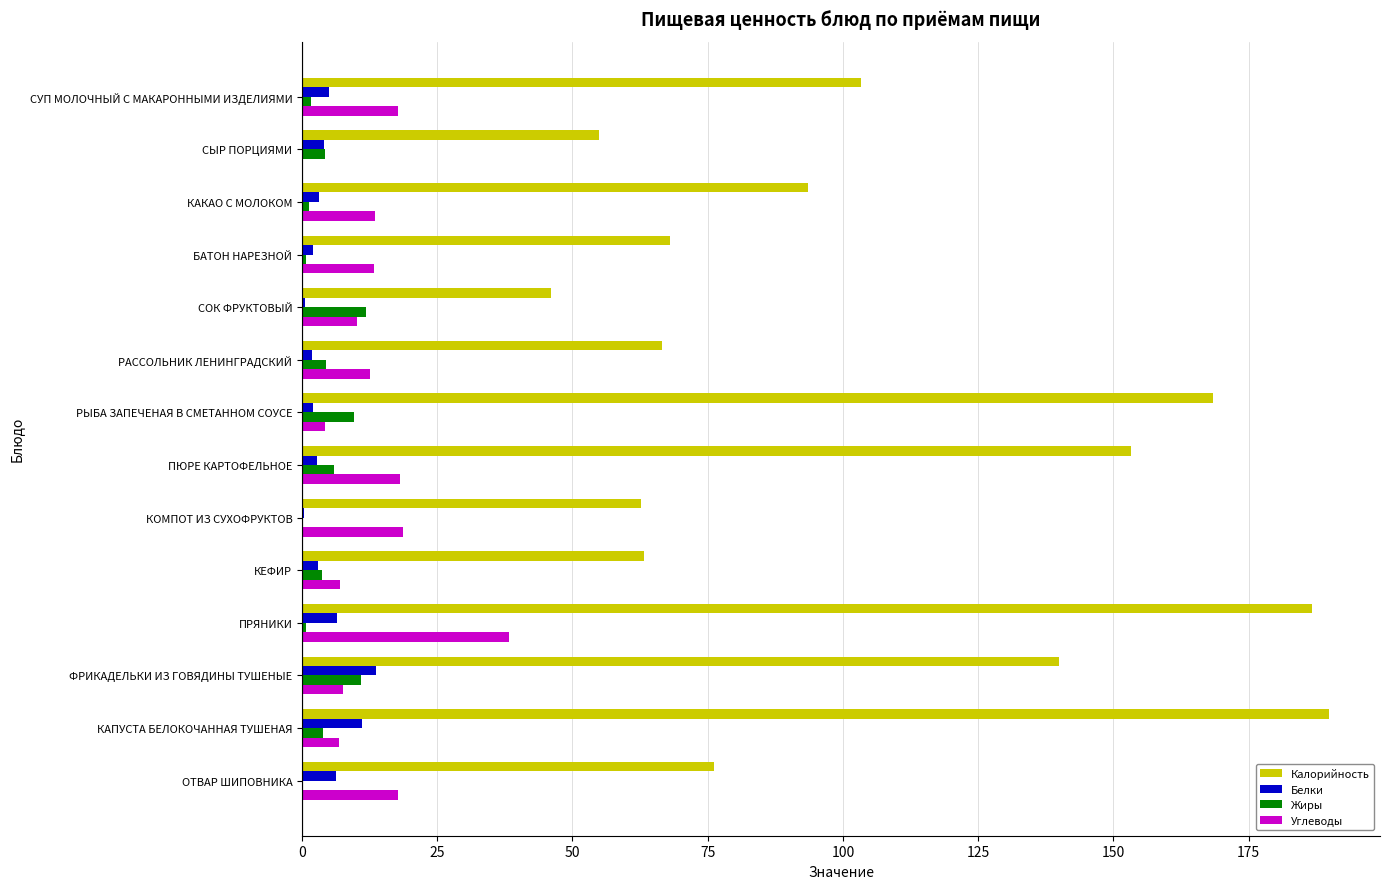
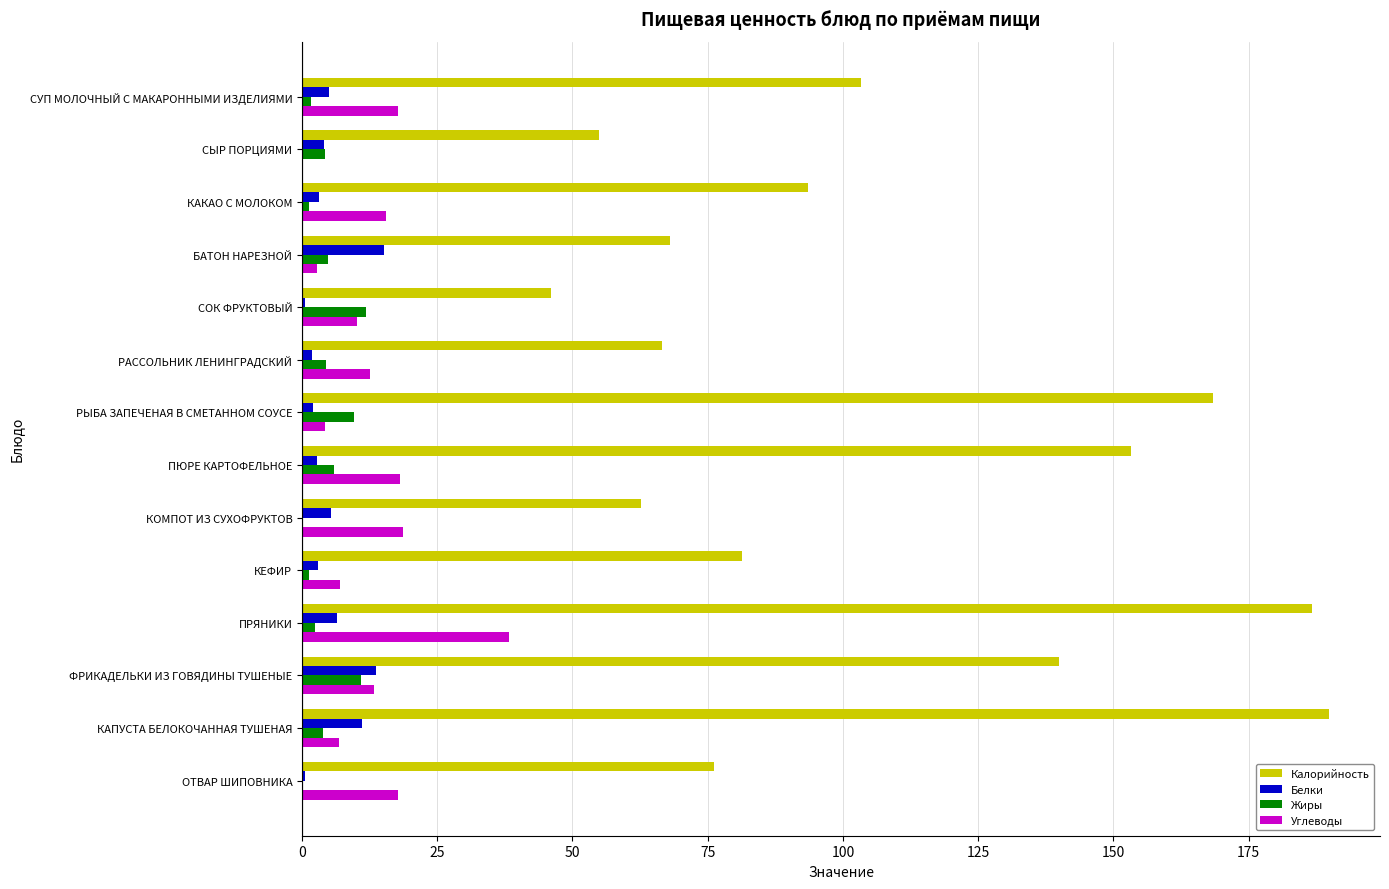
  {
    "Калорийность": {
      "СУП МОЛОЧНЫЙ С МАКАРОННЫМИ ИЗДЕЛИЯМИ": 103,
      "СЫР ПОРЦИЯМИ": 55,
      "КАКАО С МОЛОКОМ": 93,
      "БАТОН НАРЕЗНОЙ": 68,
      "СОК ФРУКТОВЫЙ": 46,
      "РАССОЛЬНИК ЛЕНИНГРАДСКИЙ": 67,
      "РЫБА ЗАПЕЧЕНАЯ В СМЕТАННОМ СОУСЕ": 168,
      "ПЮРЕ КАРТОФЕЛЬНОЕ": 153,
      "КОМПОТ ИЗ СУХОФРУКТОВ": 63,
-     "КЕФИР": 63,
+     "КЕФИР": 81,
      "ПРЯНИКИ": 187,
      "ФРИКАДЕЛЬКИ ИЗ ГОВЯДИНЫ ТУШЕНЫЕ": 140,
      "КАПУСТА БЕЛОКОЧАННАЯ ТУШЕНАЯ": 190,
      "ОТВАР ШИПОВНИКА": 76
    },
    "Белки": {
      "СУП МОЛОЧНЫЙ С МАКАРОННЫМИ ИЗДЕЛИЯМИ": 5,
      "СЫР ПОРЦИЯМИ": 4,
      "КАКАО С МОЛОКОМ": 3,
-     "БАТОН НАРЕЗНОЙ": 2,
+     "БАТОН НАРЕЗНОЙ": 15,
      "СОК ФРУКТОВЫЙ": 1,
      "РАССОЛЬНИК ЛЕНИНГРАДСКИЙ": 2,
      "РЫБА ЗАПЕЧЕНАЯ В СМЕТАННОМ СОУСЕ": 2,
      "ПЮРЕ КАРТОФЕЛЬНОЕ": 3,
-     "КОМПОТ ИЗ СУХОФРУКТОВ": 0,
+     "КОМПОТ ИЗ СУХОФРУКТОВ": 5,
      "КЕФИР": 3,
      "ПРЯНИКИ": 7,
      "ФРИКАДЕЛЬКИ ИЗ ГОВЯДИНЫ ТУШЕНЫЕ": 14,
      "КАПУСТА БЕЛОКОЧАННАЯ ТУШЕНАЯ": 11,
-     "ОТВАР ШИПОВНИКА": 6
+     "ОТВАР ШИПОВНИКА": 1
    },
    "Жиры": {
      "СУП МОЛОЧНЫЙ С МАКАРОННЫМИ ИЗДЕЛИЯМИ": 2,
      "СЫР ПОРЦИЯМИ": 4,
      "КАКАО С МОЛОКОМ": 1,
-     "БАТОН НАРЕЗНОЙ": 1,
+     "БАТОН НАРЕЗНОЙ": 5,
      "СОК ФРУКТОВЫЙ": 12,
      "РАССОЛЬНИК ЛЕНИНГРАДСКИЙ": 4,
      "РЫБА ЗАПЕЧЕНАЯ В СМЕТАННОМ СОУСЕ": 10,
      "ПЮРЕ КАРТОФЕЛЬНОЕ": 6,
-     "КЕФИР": 4,
-     "ПРЯНИКИ": 1,
+     "КЕФИР": 1,
+     "ПРЯНИКИ": 2,
      "ФРИКАДЕЛЬКИ ИЗ ГОВЯДИНЫ ТУШЕНЫЕ": 11,
      "КАПУСТА БЕЛОКОЧАННАЯ ТУШЕНАЯ": 4
    },
    "Углеводы": {
      "СУП МОЛОЧНЫЙ С МАКАРОННЫМИ ИЗДЕЛИЯМИ": 18,
      "СЫР ПОРЦИЯМИ": 0,
-     "КАКАО С МОЛОКОМ": 14,
-     "БАТОН НАРЕЗНОЙ": 13,
+     "КАКАО С МОЛОКОМ": 16,
+     "БАТОН НАРЕЗНОЙ": 3,
      "СОК ФРУКТОВЫЙ": 10,
      "РАССОЛЬНИК ЛЕНИНГРАДСКИЙ": 13,
      "РЫБА ЗАПЕЧЕНАЯ В СМЕТАННОМ СОУСЕ": 4,
      "ПЮРЕ КАРТОФЕЛЬНОЕ": 18,
      "КОМПОТ ИЗ СУХОФРУКТОВ": 19,
      "КЕФИР": 7,
      "ПРЯНИКИ": 38,
-     "ФРИКАДЕЛЬКИ ИЗ ГОВЯДИНЫ ТУШЕНЫЕ": 8,
+     "ФРИКАДЕЛЬКИ ИЗ ГОВЯДИНЫ ТУШЕНЫЕ": 13,
      "КАПУСТА БЕЛОКОЧАННАЯ ТУШЕНАЯ": 7,
      "ОТВАР ШИПОВНИКА": 18
    }
  }
